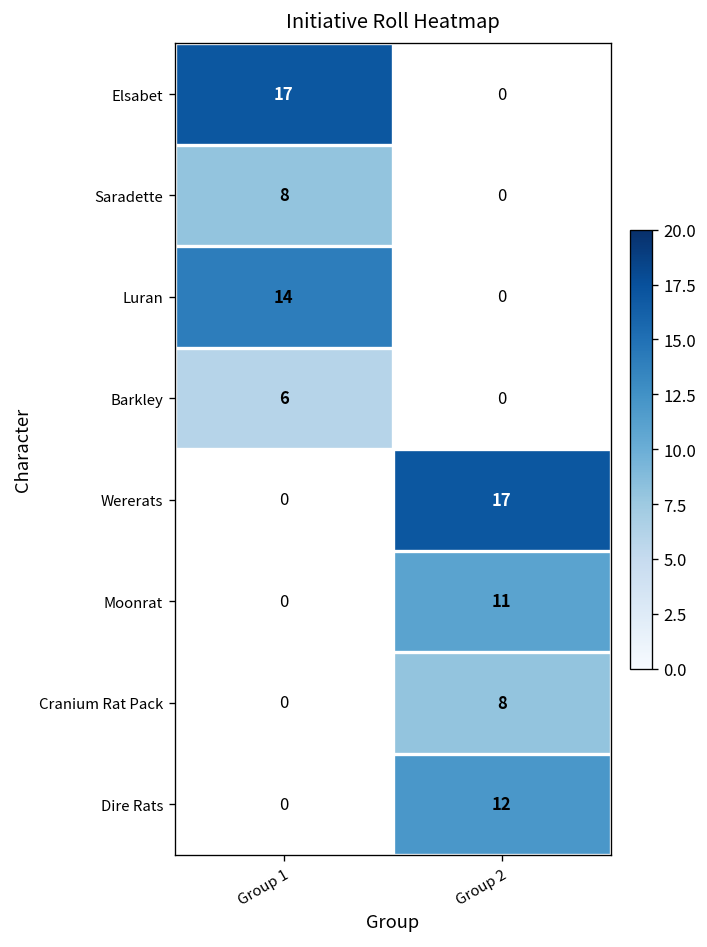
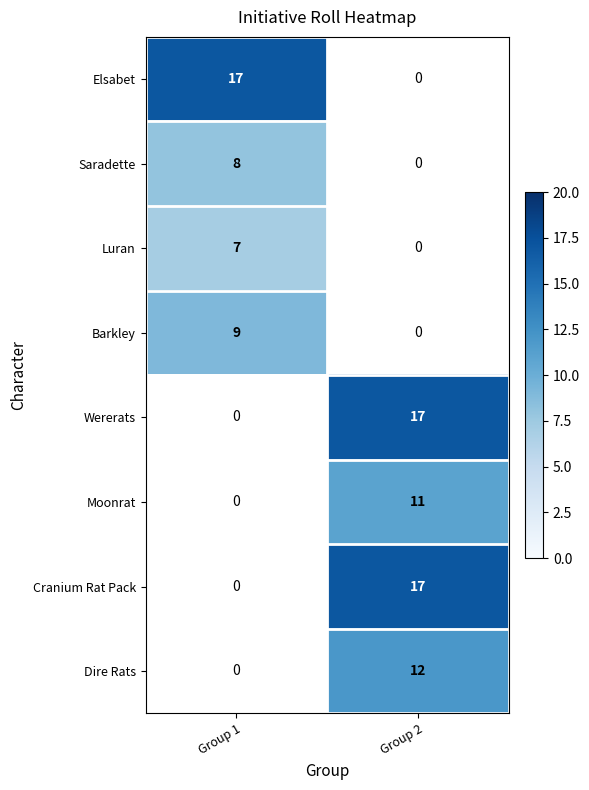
  {
    "Elsabet": {
      "Group 1": 17
    },
    "Saradette": {
      "Group 1": 8
    },
    "Luran": {
-     "Group 1": 14
+     "Group 1": 7
    },
    "Barkley": {
-     "Group 1": 6
+     "Group 1": 9
    },
    "Wererats": {
      "Group 2": 17
    },
    "Moonrat": {
      "Group 2": 11
    },
    "Cranium Rat Pack": {
-     "Group 2": 8
+     "Group 2": 17
    },
    "Dire Rats": {
      "Group 2": 12
    }
  }
